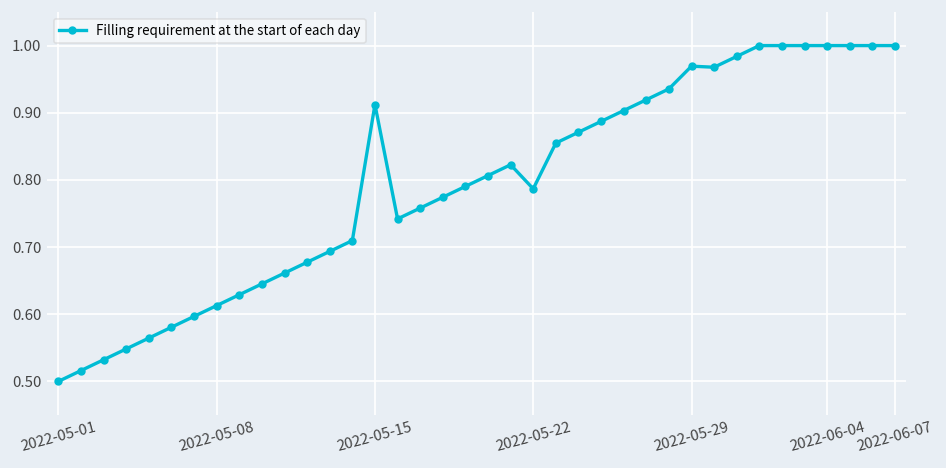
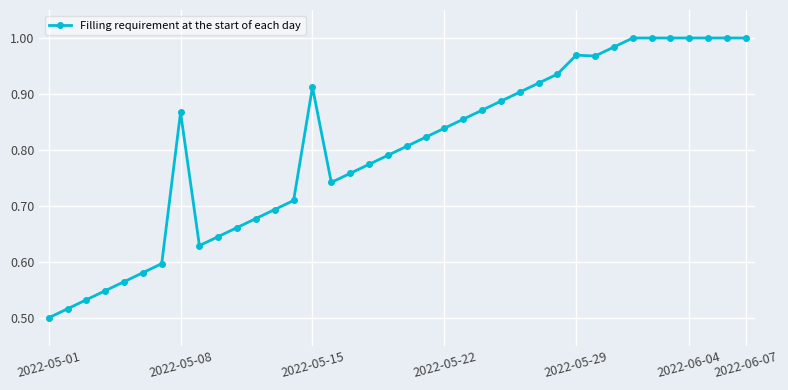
  {
    "2022-05-01": 0.50,
-   "2022-05-08": 0.61,
+   "2022-05-08": 0.87,
    "2022-05-15": 0.91,
-   "2022-05-22": 0.79,
+   "2022-05-22": 0.84,
    "2022-05-29": 0.97,
    "2022-06-04": 1.00,
    "2022-06-07": 1.00
  }
